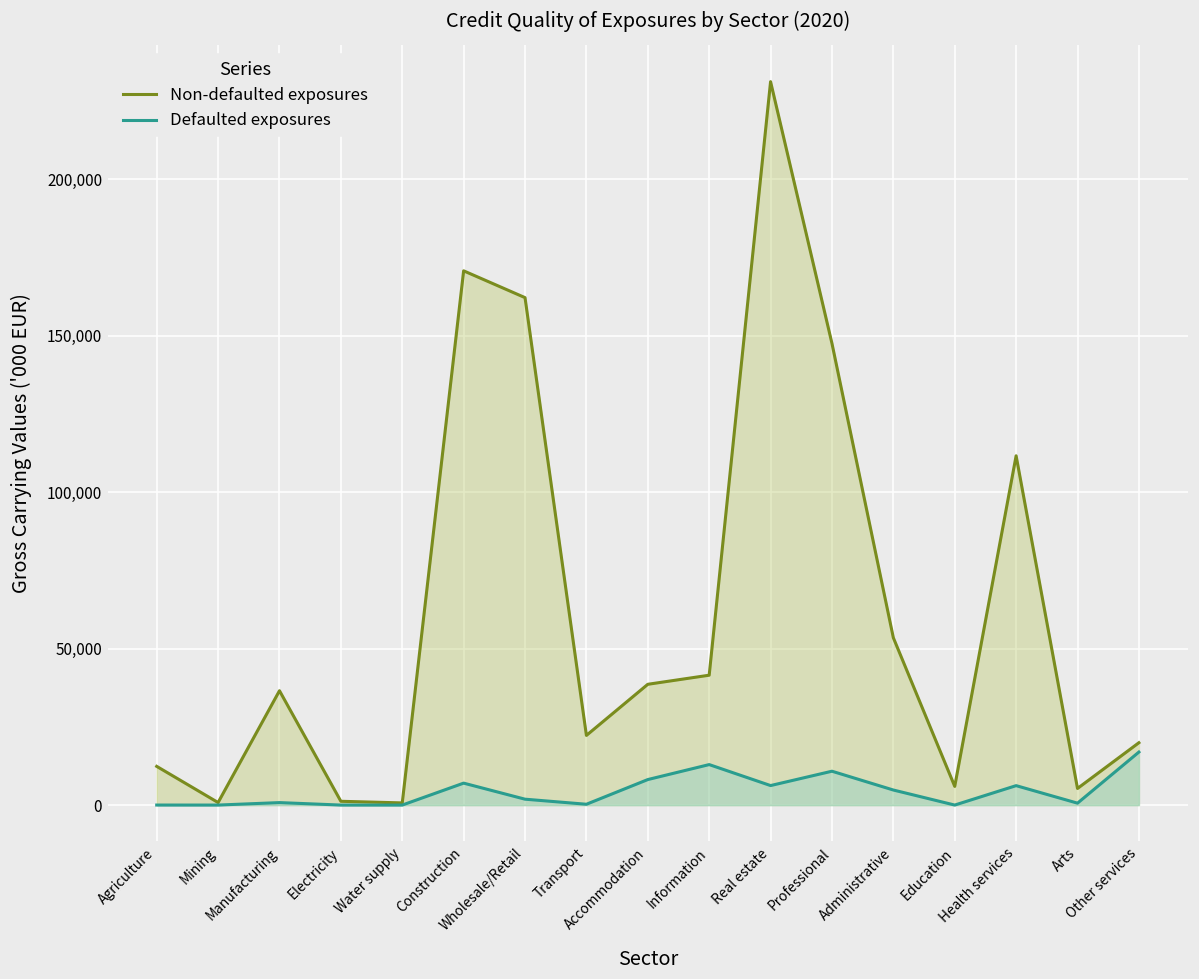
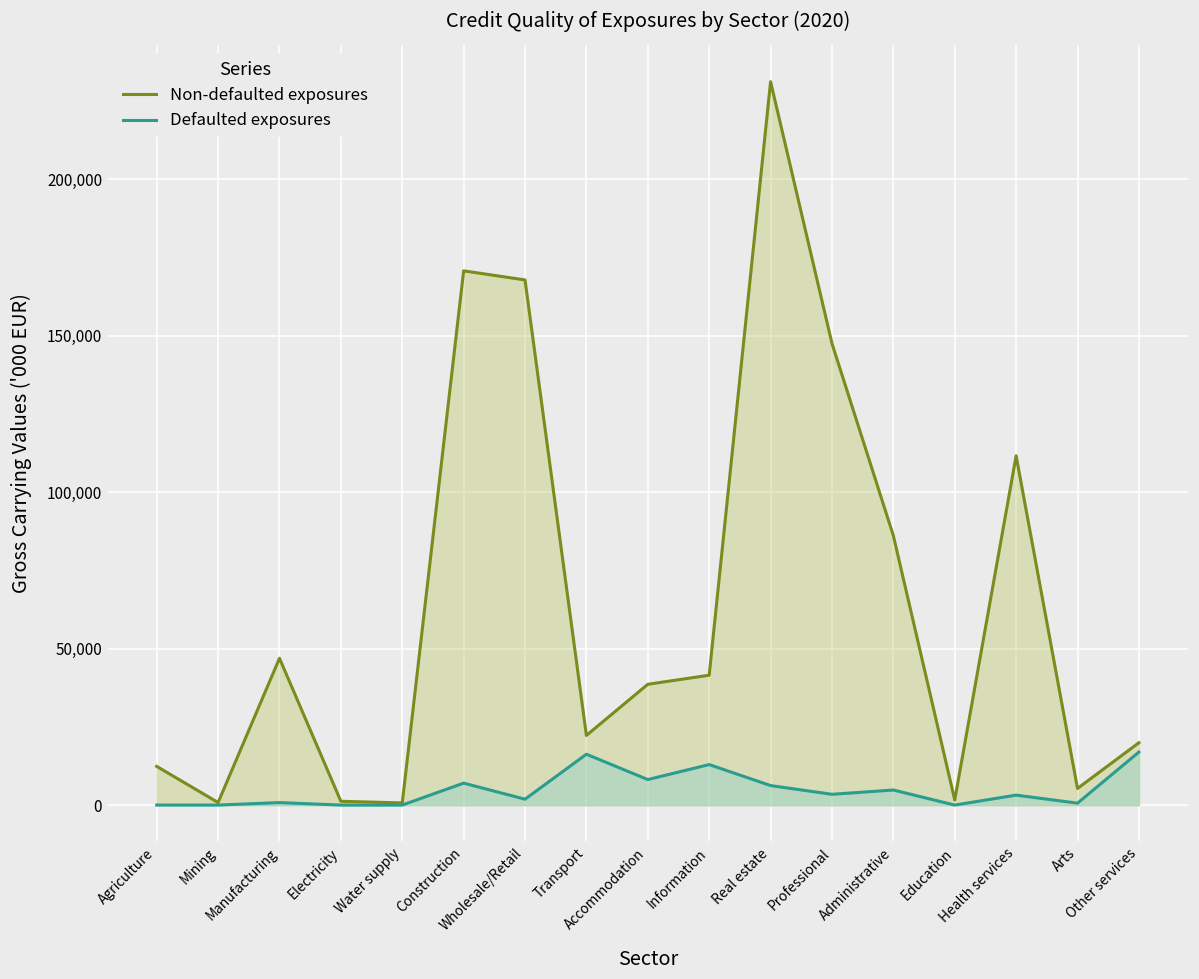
  {
    "Non-defaulted exposures": {
      "Agriculture": "12,000",
-     "Manufacturing": "37,000",
+     "Manufacturing": "47,000",
      "Electricity": "1,000",
      "Construction": "171,000",
-     "Wholesale/Retail": "162,000",
+     "Wholesale/Retail": "168,000",
      "Transport": "22,000",
      "Accommodation": "39,000",
      "Information": "41,000",
      "Real estate": "231,000",
      "Professional": "148,000",
-     "Administrative": "53,000",
-     "Education": "6,000",
+     "Administrative": "86,000",
+     "Education": "2,000",
      "Health services": "112,000",
      "Arts": "5,000",
      "Other services": "20,000"
    },
    "Defaulted exposures": {
      "Agriculture": "0",
      "Manufacturing": "1,000",
      "Electricity": "0",
      "Construction": "7,000",
      "Wholesale/Retail": "2,000",
-     "Transport": "0",
+     "Transport": "16,000",
      "Accommodation": "8,000",
      "Information": "13,000",
      "Real estate": "6,000",
-     "Professional": "11,000",
+     "Professional": "3,000",
      "Administrative": "5,000",
      "Education": "0",
-     "Health services": "6,000",
+     "Health services": "3,000",
      "Arts": "1,000",
      "Other services": "17,000"
    }
  }
